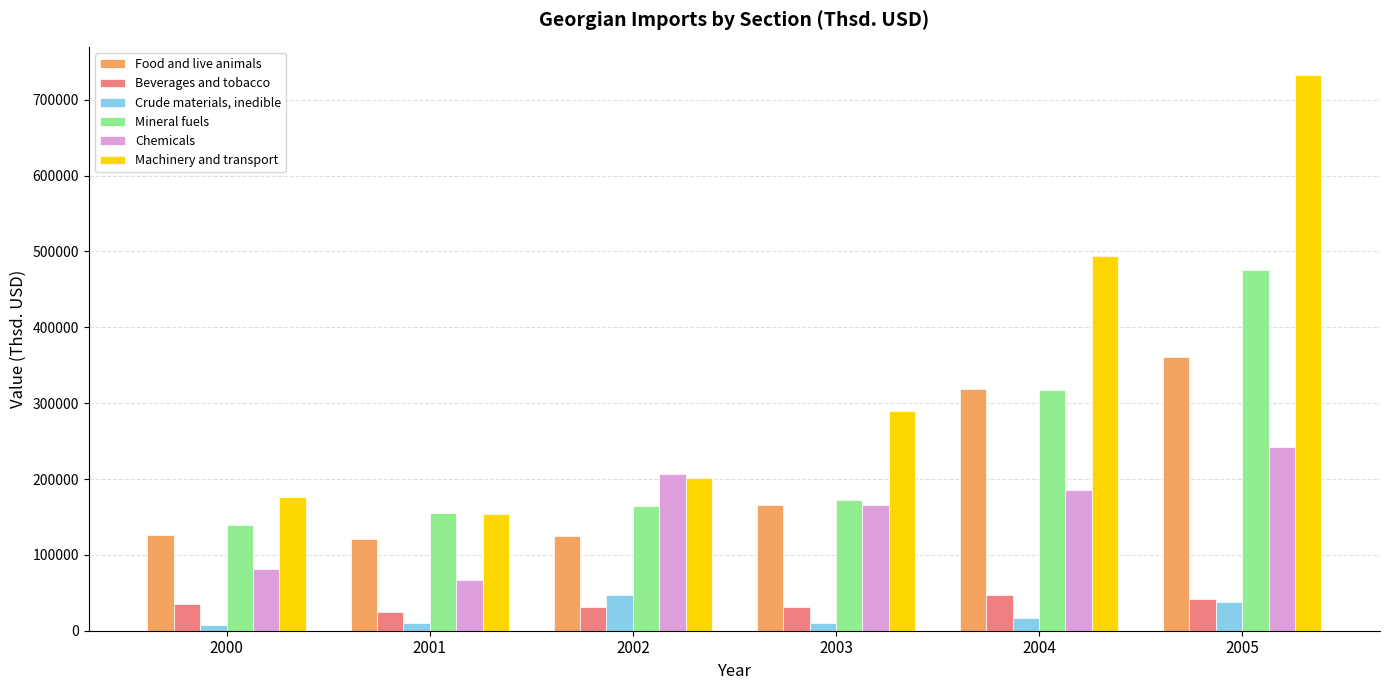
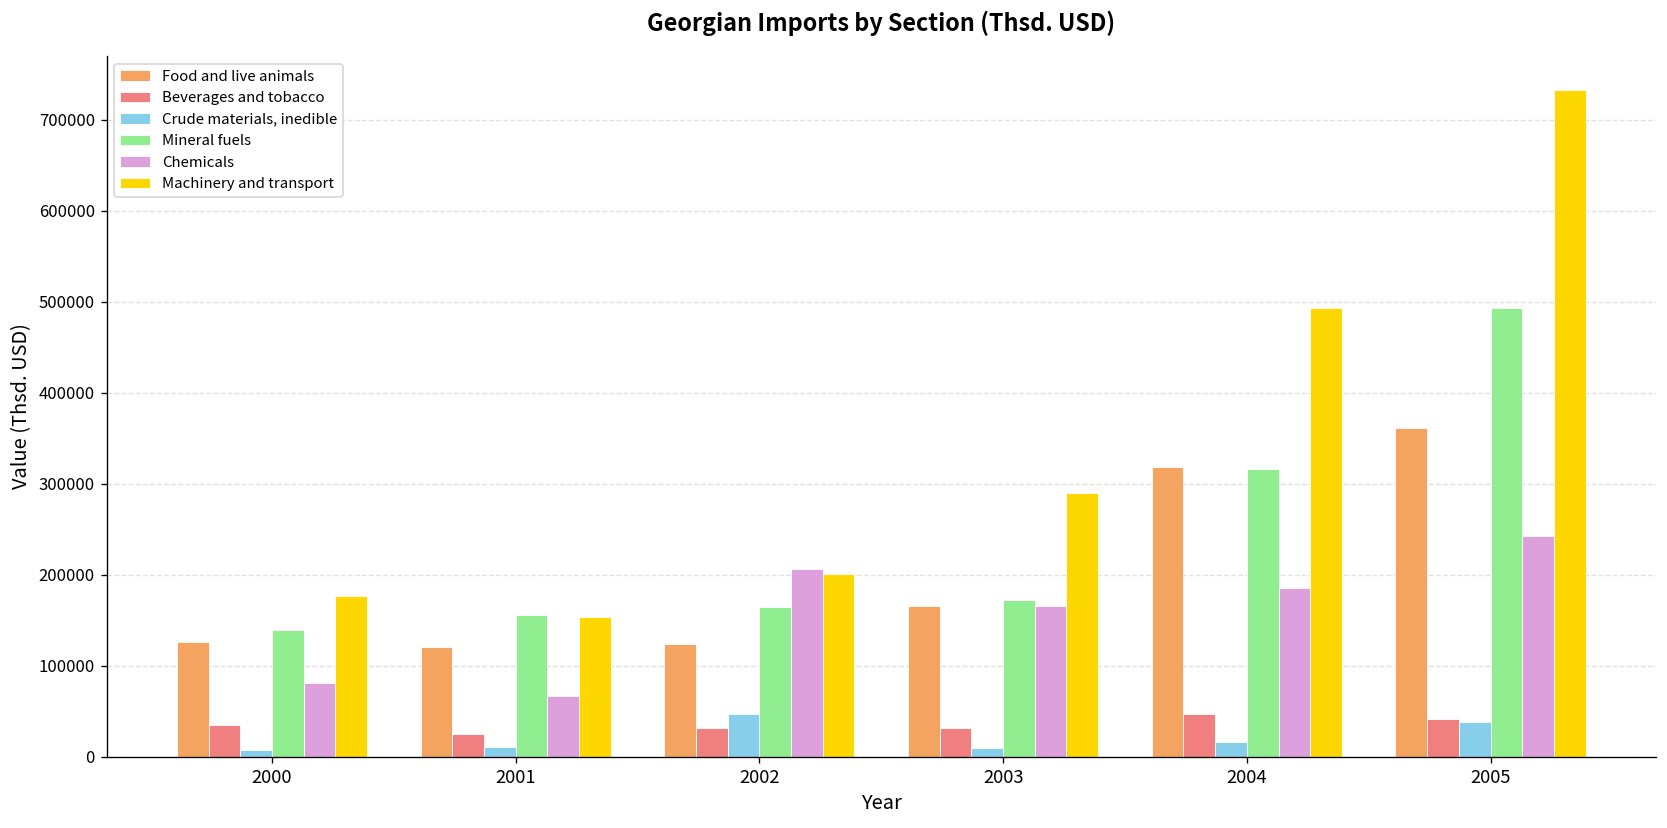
  {
    "Crude materials, inedible": {
      "2000": 10000,
      "2001": 10000,
      "2002": 50000,
      "2003": 10000,
      "2004": 20000,
      "2005": 40000
    },
    "Mineral fuels": {
      "2000": 140000,
      "2001": 160000,
      "2002": 160000,
      "2003": 170000,
      "2004": 320000,
-     "2005": 480000
+     "2005": 490000
    },
    "Chemicals": {
      "2000": 80000,
      "2001": 70000,
      "2002": 210000,
      "2003": 170000,
      "2004": 190000,
      "2005": 240000
    },
    "Machinery and transport": {
      "2000": 180000,
      "2001": 150000,
      "2002": 200000,
      "2003": 290000,
      "2004": 490000,
      "2005": 730000
    }
  }
